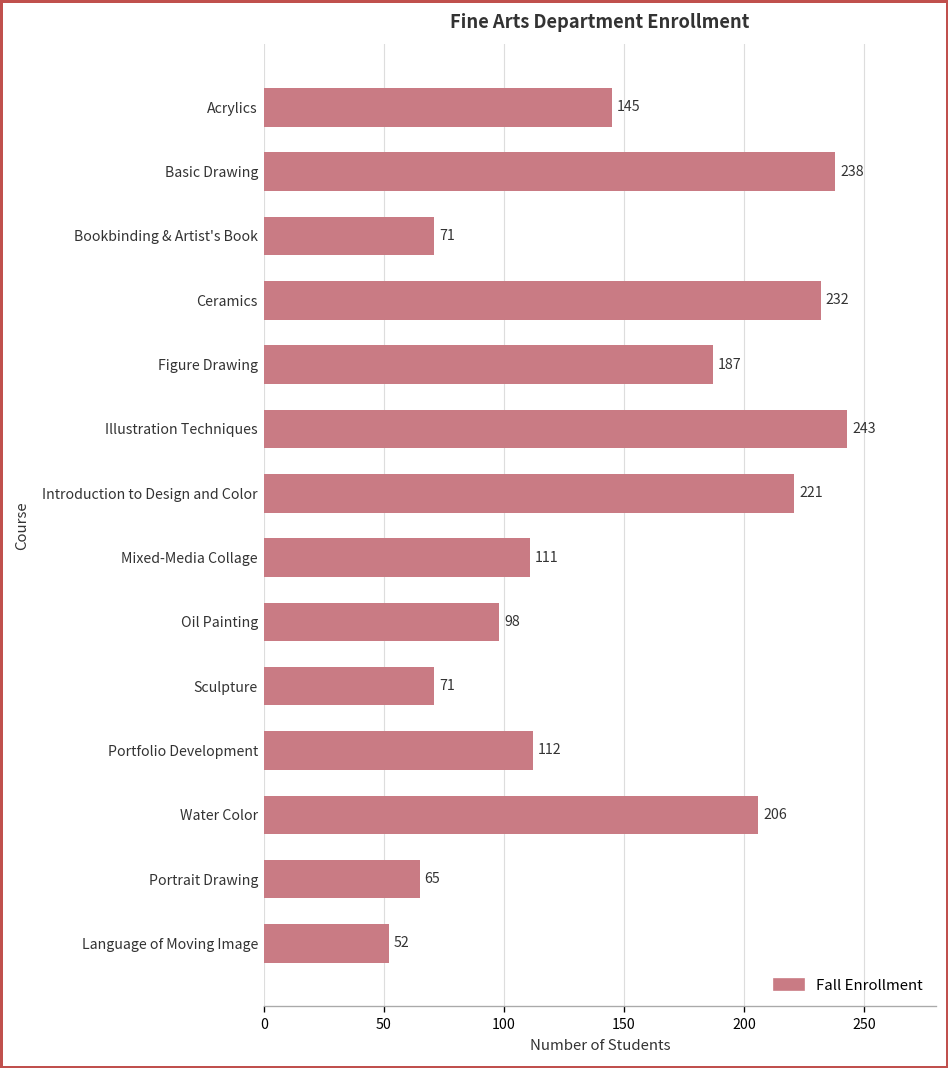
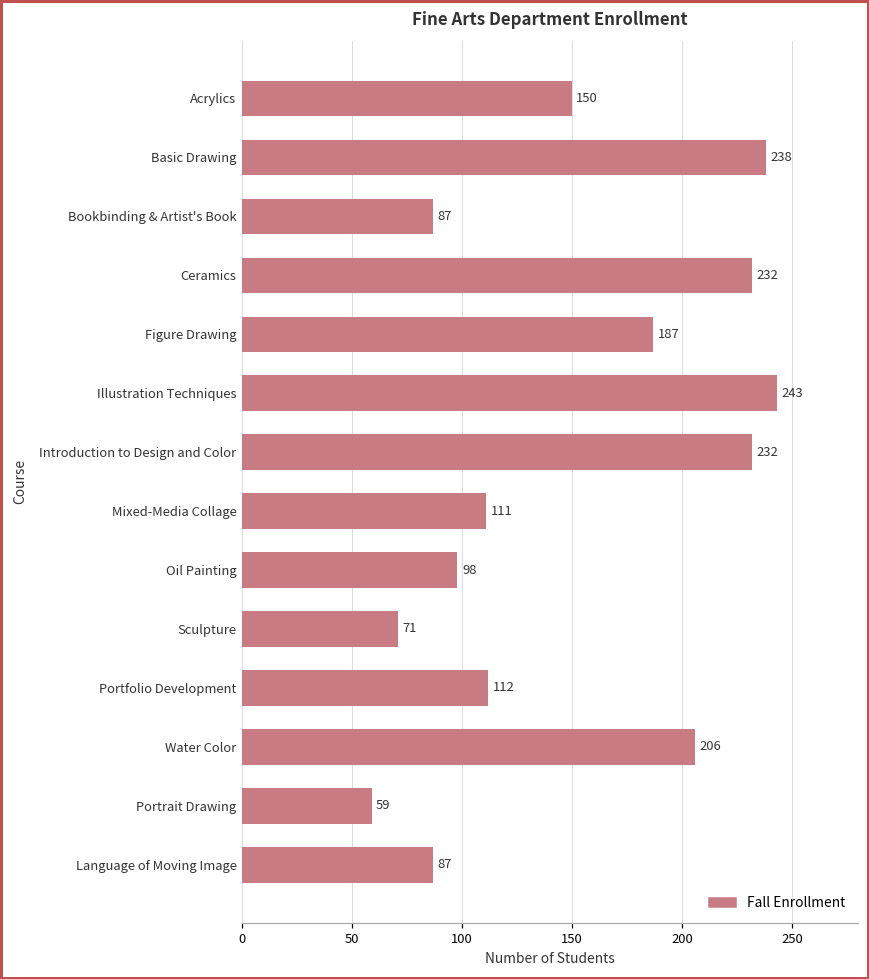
  {
-   "Acrylics": 145,
+   "Acrylics": 150,
    "Basic Drawing": 238,
-   "Bookbinding & Artist's Book": 71,
+   "Bookbinding & Artist's Book": 87,
    "Ceramics": 232,
    "Figure Drawing": 187,
    "Illustration Techniques": 243,
-   "Introduction to Design and Color": 221,
+   "Introduction to Design and Color": 232,
    "Mixed-Media Collage": 111,
    "Oil Painting": 98,
    "Sculpture": 71,
    "Portfolio Development": 112,
    "Water Color": 206,
-   "Portrait Drawing": 65,
-   "Language of Moving Image": 52
+   "Portrait Drawing": 59,
+   "Language of Moving Image": 87
  }
